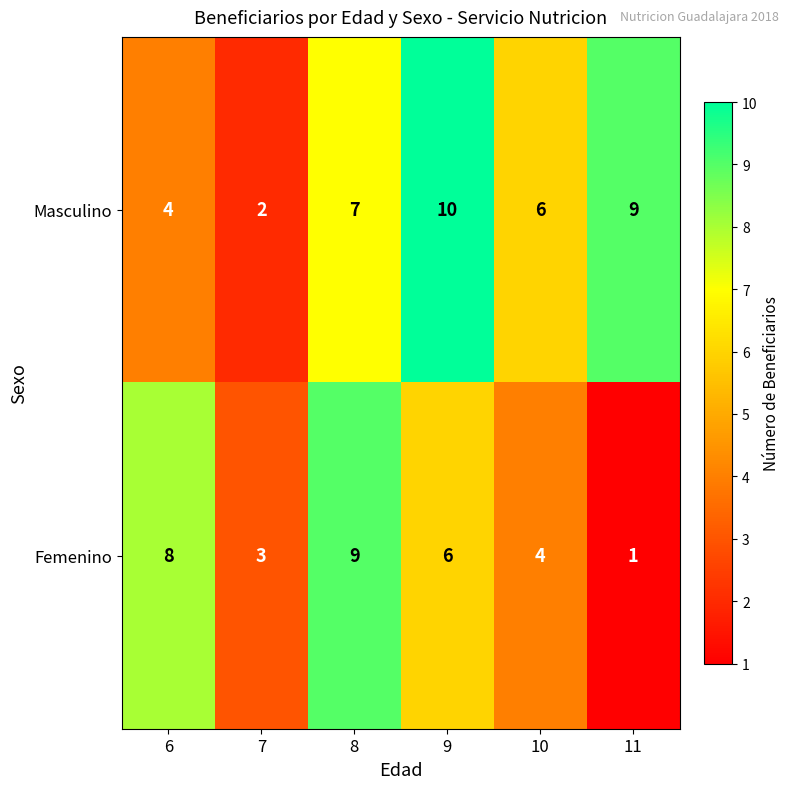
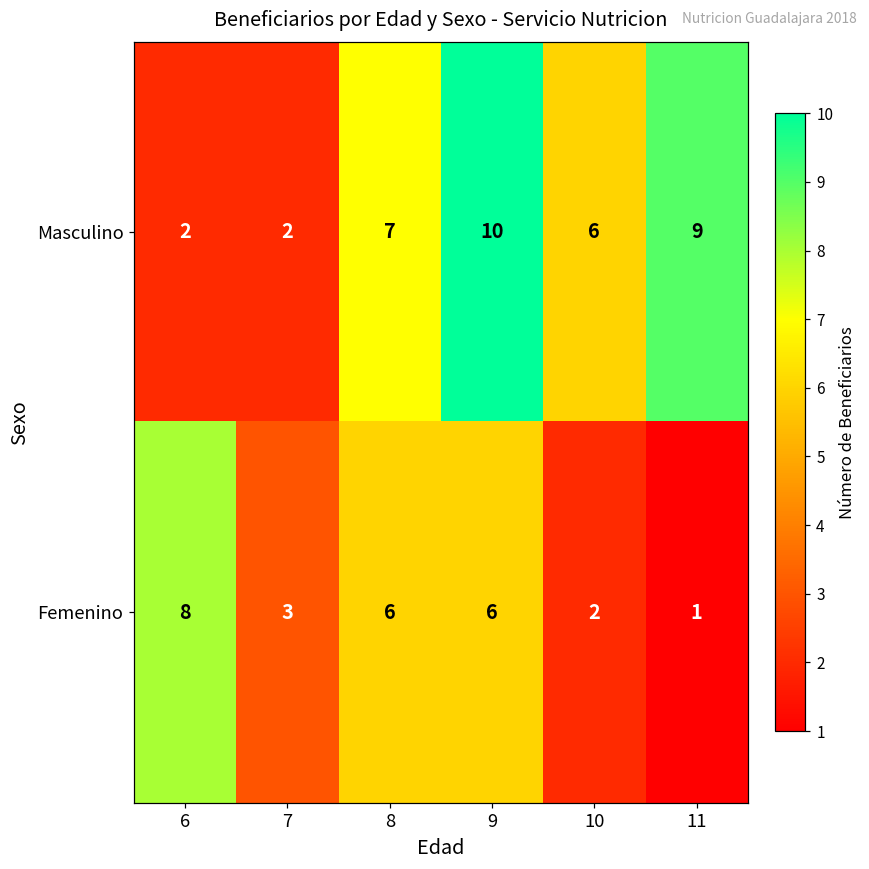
  {
    "Masculino": {
-     "6": 4,
+     "6": 2,
      "7": 2,
      "8": 7,
      "9": 10,
      "10": 6,
      "11": 9
    },
    "Femenino": {
      "6": 8,
      "7": 3,
-     "8": 9,
+     "8": 6,
      "9": 6,
-     "10": 4,
+     "10": 2,
      "11": 1
    }
  }
